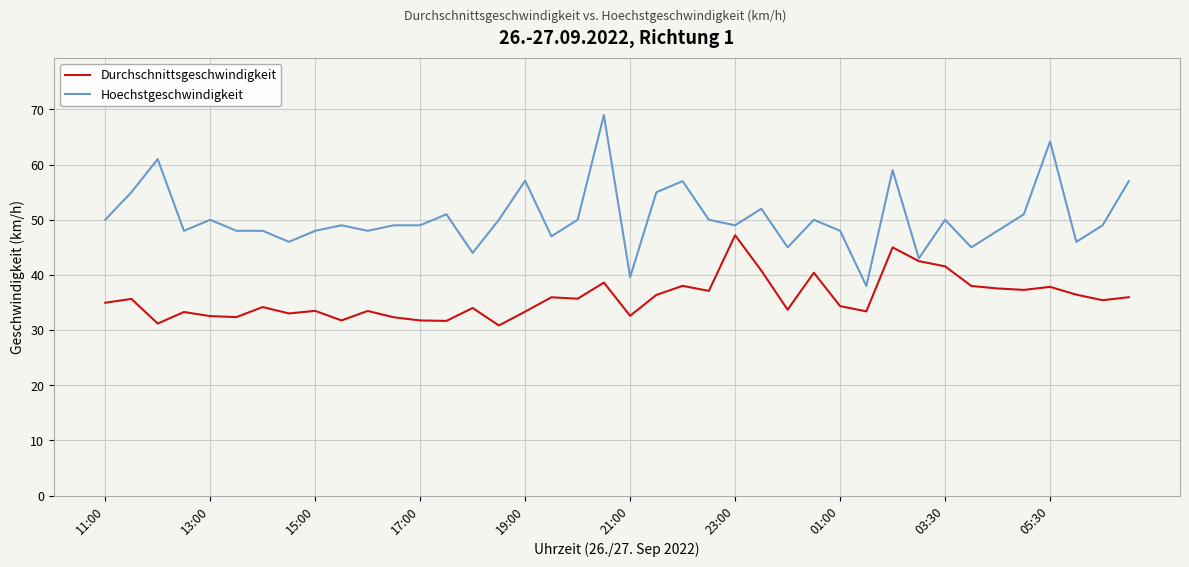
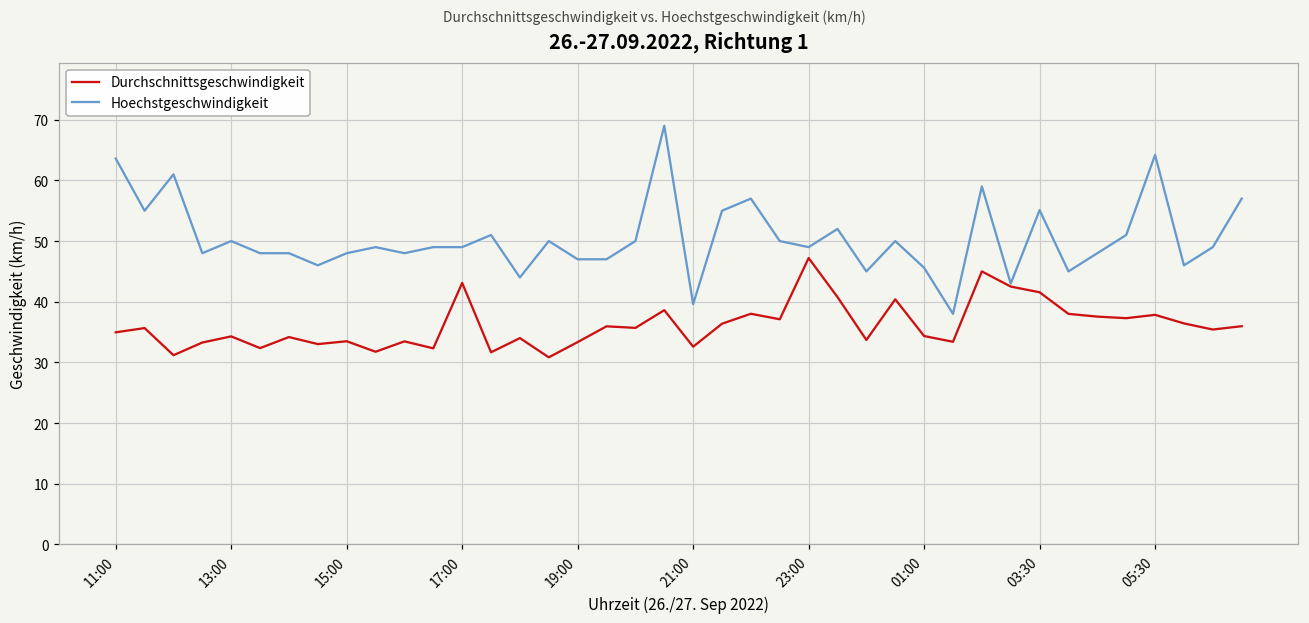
  {
    "Durchschnittsgeschwindigkeit": {
      "11:00": 35,
-     "13:00": 33,
+     "13:00": 34,
      "15:00": 33,
-     "17:00": 32,
+     "17:00": 43,
      "19:00": 33,
      "21:00": 33,
      "23:00": 47,
      "01:00": 34,
      "03:30": 42,
      "05:30": 38
    },
    "Hoechstgeschwindigkeit": {
-     "11:00": 50,
+     "11:00": 64,
      "13:00": 50,
      "15:00": 48,
      "17:00": 49,
-     "19:00": 57,
+     "19:00": 47,
      "21:00": 40,
      "23:00": 49,
-     "01:00": 48,
-     "03:30": 50,
+     "01:00": 46,
+     "03:30": 55,
      "05:30": 64
    }
  }
